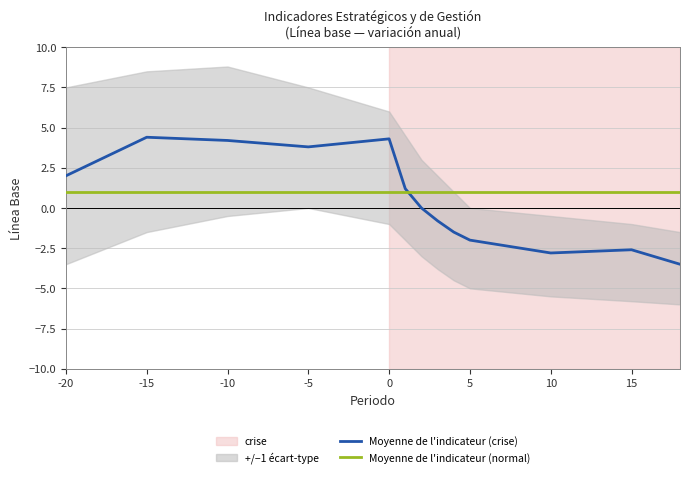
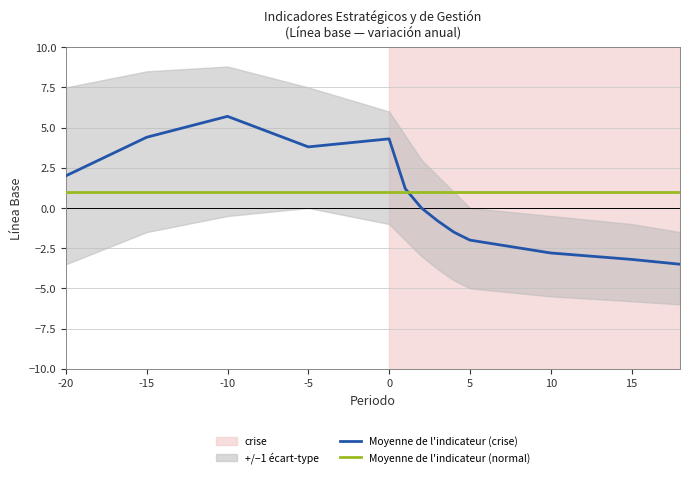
  {
    "Moyenne de l'indicateur (crise)": {
      "-20": 2.0,
      "-15": 4.4,
-     "-10": 4.2,
+     "-10": 5.7,
      "-5": 3.8,
      "0": 4.3,
      "5": -2.0,
      "10": -2.8,
-     "15": -2.6
+     "15": -3.2
    },
    "Moyenne de l'indicateur (normal)": {
      "-20": 1.0,
      "-15": 1.0,
      "-10": 1.0,
      "-5": 1.0,
      "0": 1.0,
      "5": 1.0,
      "10": 1.0,
      "15": 1.0
    }
  }
